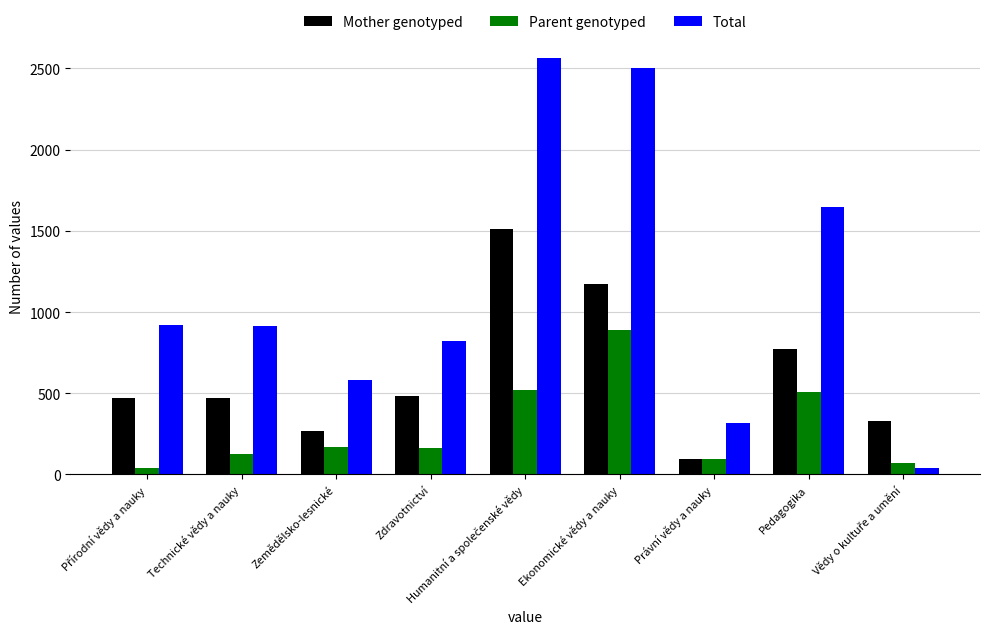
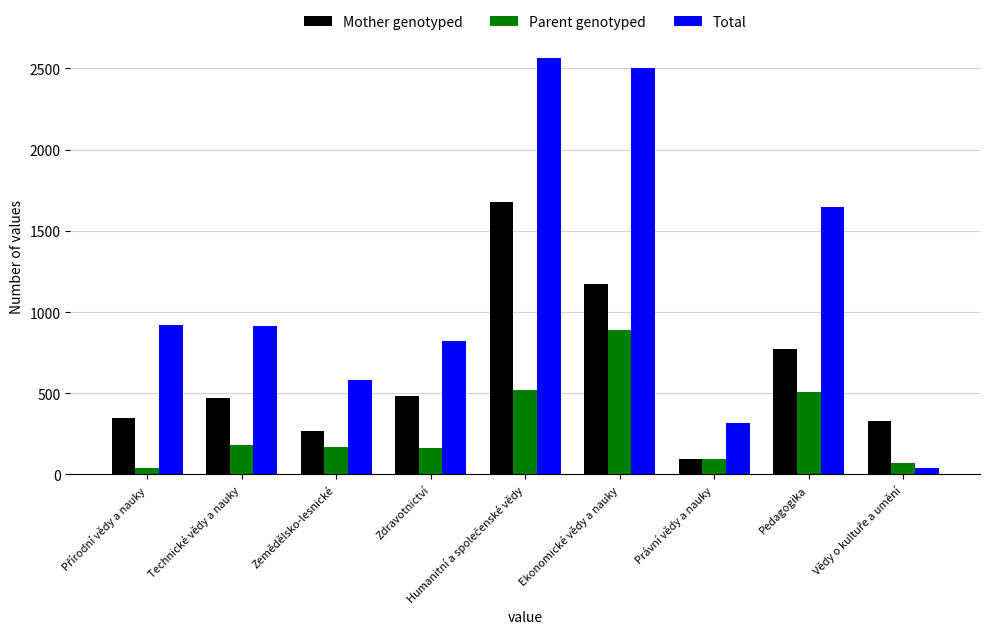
  {
    "Mother genotyped": {
-     "Přírodní vědy a nauky": 470,
+     "Přírodní vědy a nauky": 350,
      "Technické vědy a nauky": 470,
      "Zemědělsko-lesnické": 270,
      "Zdravotnictví": 480,
-     "Humanitní a společenské vědy": 1510,
+     "Humanitní a společenské vědy": 1680,
      "Ekonomické vědy a nauky": 1170,
      "Právní vědy a nauky": 100,
      "Pedagogika": 770,
      "Vědy o kultuře a umění": 330
    },
    "Parent genotyped": {
      "Přírodní vědy a nauky": 40,
-     "Technické vědy a nauky": 130,
+     "Technické vědy a nauky": 180,
      "Zemědělsko-lesnické": 170,
      "Zdravotnictví": 160,
      "Humanitní a společenské vědy": 520,
      "Ekonomické vědy a nauky": 890,
      "Právní vědy a nauky": 90,
      "Pedagogika": 510,
      "Vědy o kultuře a umění": 70
    },
    "Total": {
      "Přírodní vědy a nauky": 920,
      "Technické vědy a nauky": 910,
      "Zemědělsko-lesnické": 580,
      "Zdravotnictví": 820,
      "Humanitní a společenské vědy": 2570,
      "Ekonomické vědy a nauky": 2500,
      "Právní vědy a nauky": 320,
      "Pedagogika": 1650,
      "Vědy o kultuře a umění": 40
    }
  }
